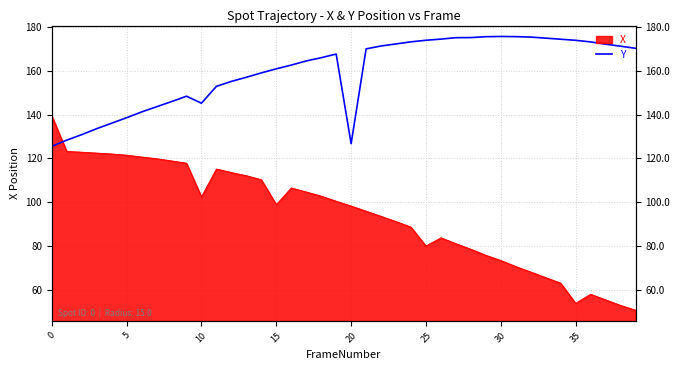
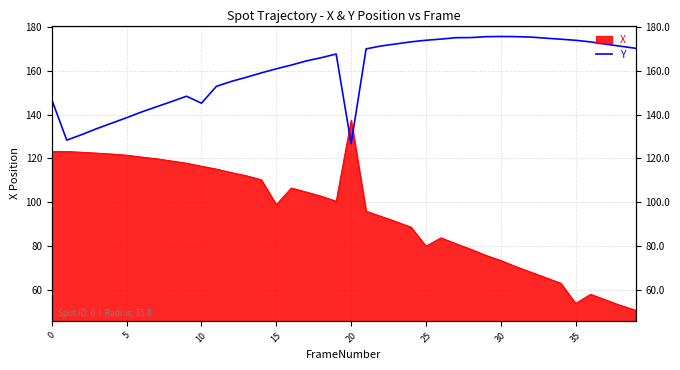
  {
    "X": {
-     "0": 140,
+     "0": 123,
      "5": 122,
-     "10": 102,
+     "10": 116,
      "15": 99,
-     "20": 98,
+     "20": 138,
      "25": 80,
      "30": 73,
      "35": 54
    },
    "Y": {
-     "0": 126,
+     "0": 147,
      "5": 139,
      "10": 145,
      "15": 161,
      "20": 127,
      "25": 174,
      "30": 176,
      "35": 174
    }
  }
